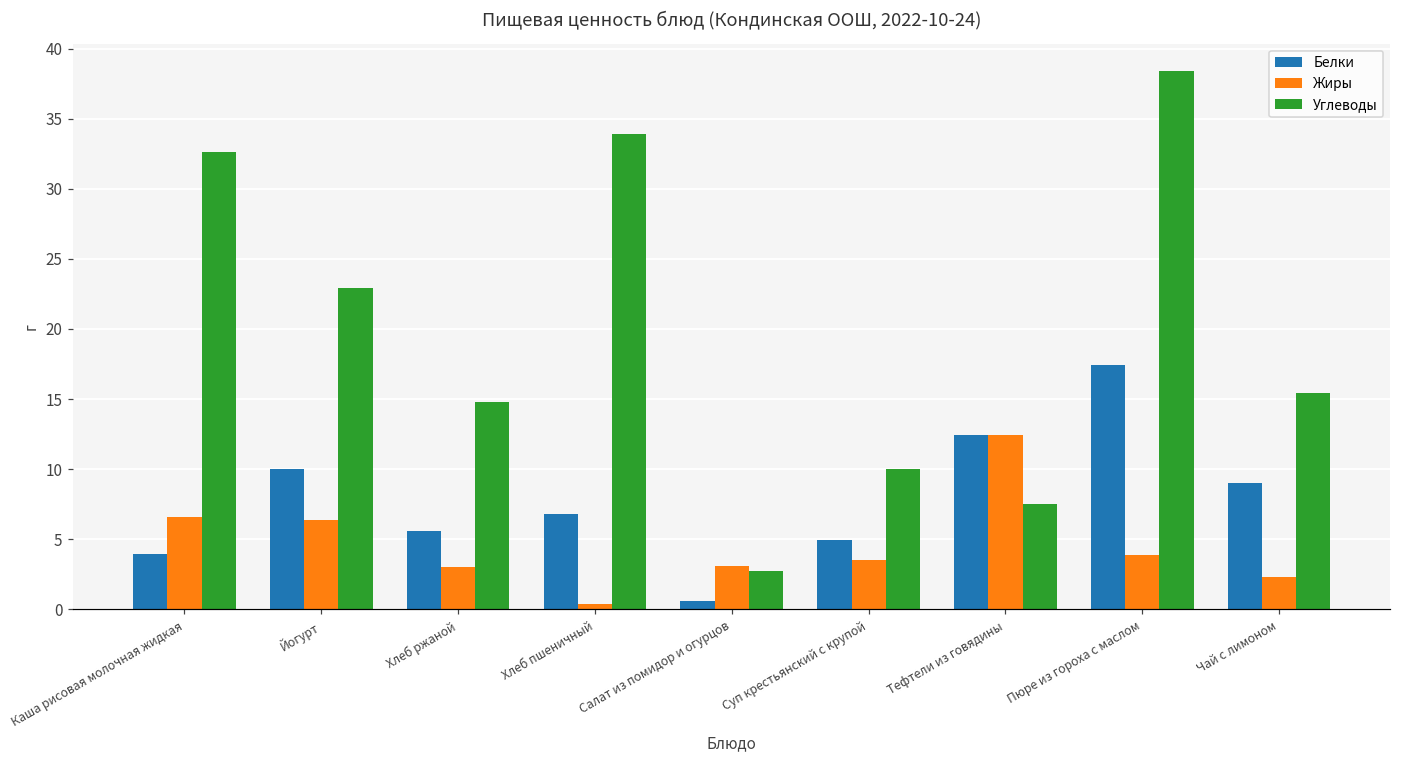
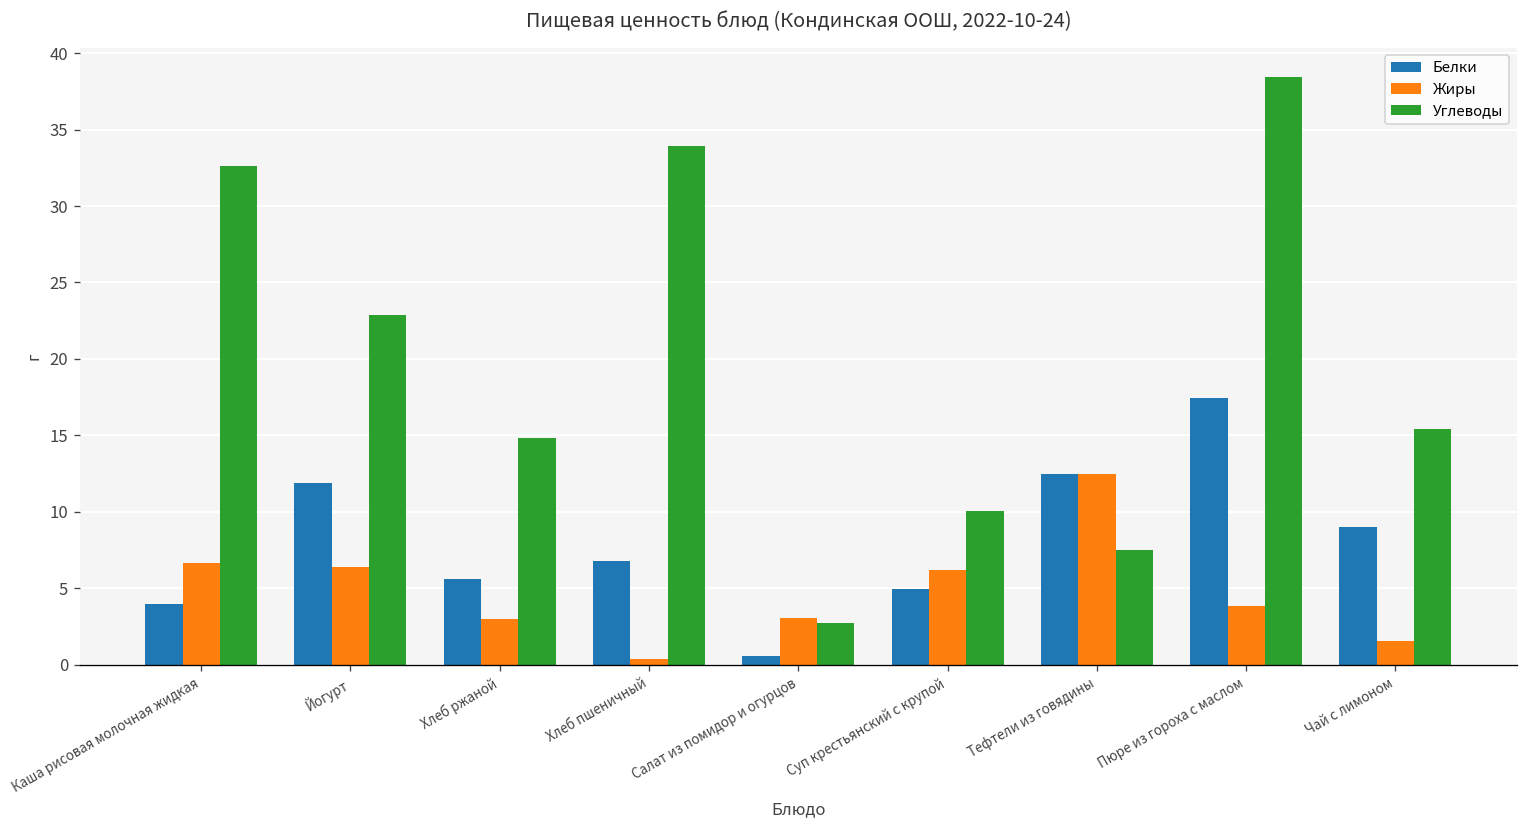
  {
    "Белки": {
      "Каша рисовая молочная жидкая": 4.0,
-     "Йогурт": 10.0,
+     "Йогурт": 11.9,
      "Хлеб ржаной": 5.6,
      "Хлеб пшеничный": 6.8,
      "Салат из помидор и огурцов": 0.6,
      "Суп крестьянский с крупой": 4.9,
      "Тефтели из говядины": 12.5,
      "Пюре из гороха с маслом": 17.4,
      "Чай с лимоном": 9.0
    },
    "Жиры": {
      "Каша рисовая молочная жидкая": 6.6,
      "Йогурт": 6.4,
      "Хлеб ржаной": 3.0,
      "Хлеб пшеничный": 0.4,
      "Салат из помидор и огурцов": 3.1,
-     "Суп крестьянский с крупой": 3.5,
+     "Суп крестьянский с крупой": 6.2,
      "Тефтели из говядины": 12.5,
      "Пюре из гороха с маслом": 3.9,
-     "Чай с лимоном": 2.3
+     "Чай с лимоном": 1.5
    },
    "Углеводы": {
      "Каша рисовая молочная жидкая": 32.6,
      "Йогурт": 22.9,
      "Хлеб ржаной": 14.8,
      "Хлеб пшеничный": 33.9,
      "Салат из помидор и огурцов": 2.7,
      "Суп крестьянский с крупой": 10.0,
      "Тефтели из говядины": 7.5,
      "Пюре из гороха с маслом": 38.4,
      "Чай с лимоном": 15.4
    }
  }
